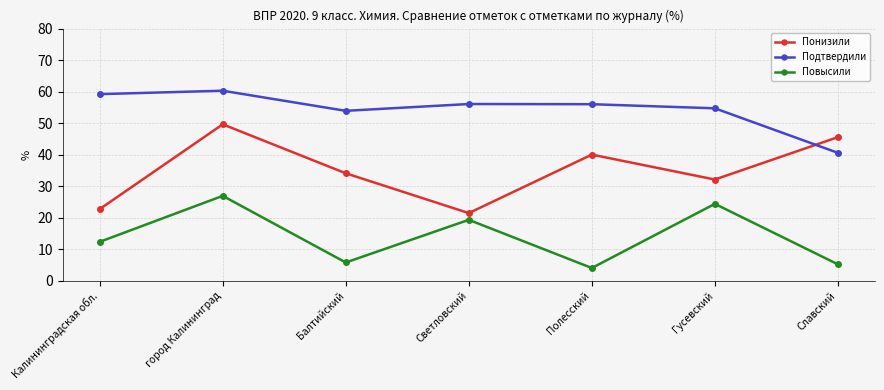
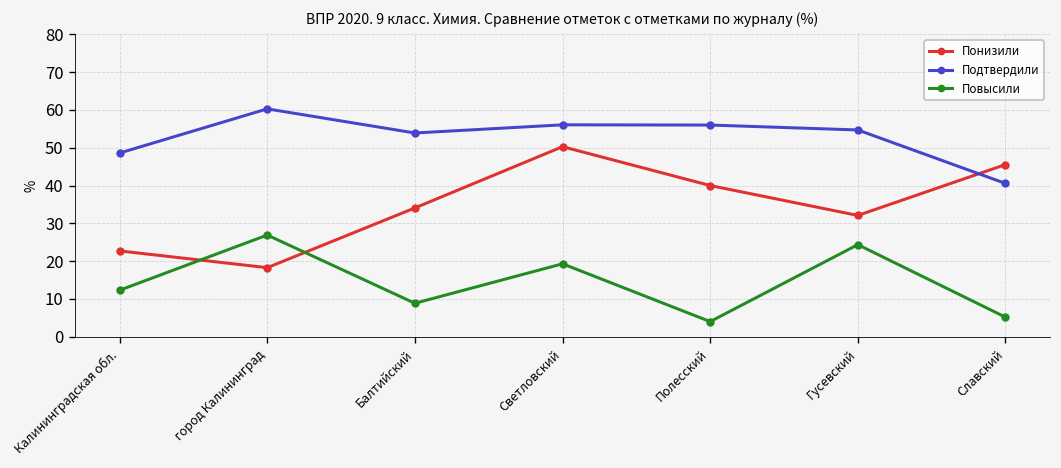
  {
    "Понизили": {
      "Калининградская обл.": 23,
-     "город Калининград": 50,
+     "город Калининград": 18,
      "Балтийский": 34,
-     "Светловский": 21,
+     "Светловский": 50,
      "Полесский": 40,
      "Гусевский": 32,
      "Славский": 46
    },
    "Подтвердили": {
-     "Калининградская обл.": 59,
+     "Калининградская обл.": 49,
      "город Калининград": 60,
      "Балтийский": 54,
      "Светловский": 56,
      "Полесский": 56,
      "Гусевский": 55,
      "Славский": 41
    },
    "Повысили": {
      "Калининградская обл.": 12,
      "город Калининград": 27,
-     "Балтийский": 6,
+     "Балтийский": 9,
      "Светловский": 19,
      "Полесский": 4,
      "Гусевский": 24,
      "Славский": 5
    }
  }
